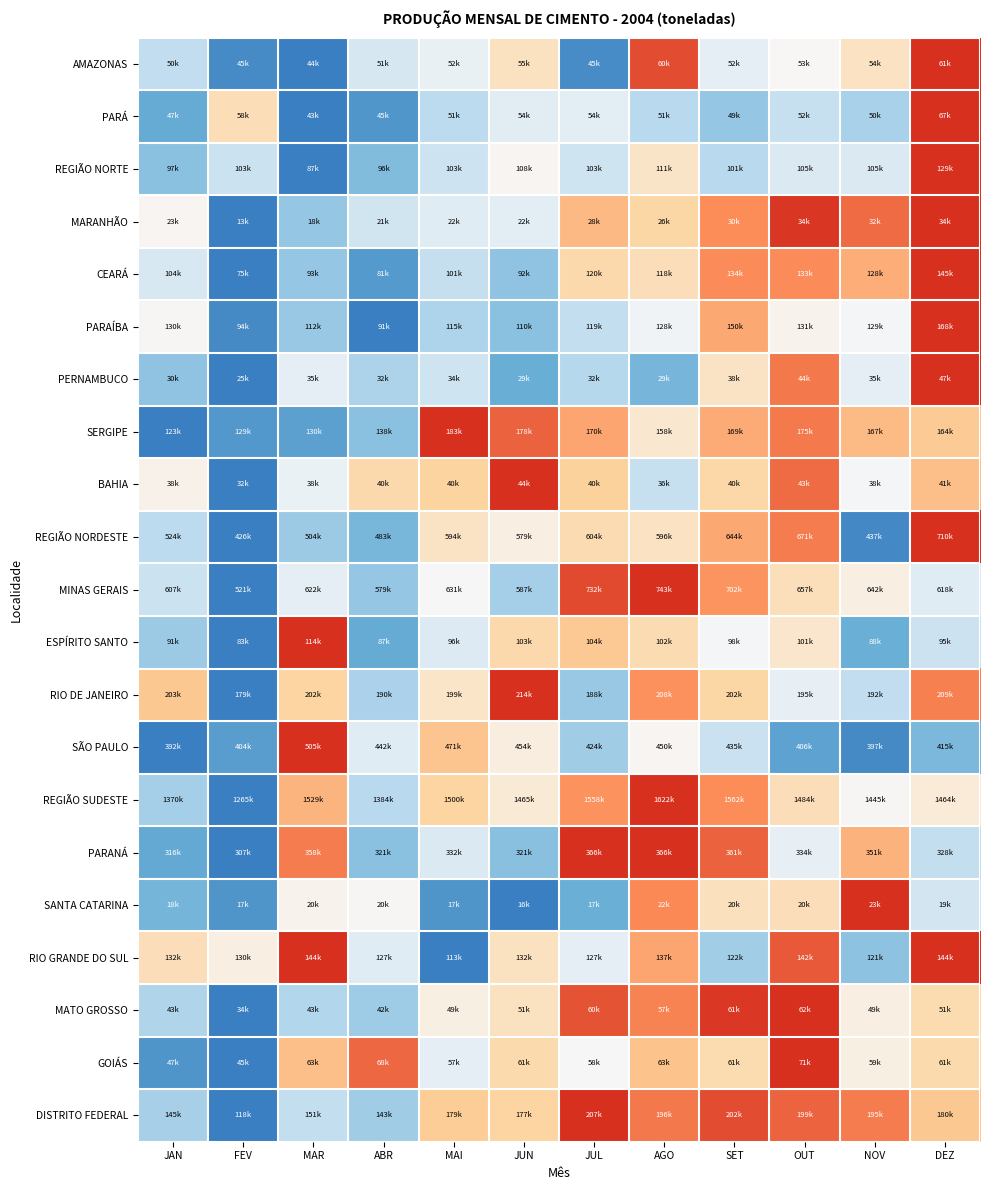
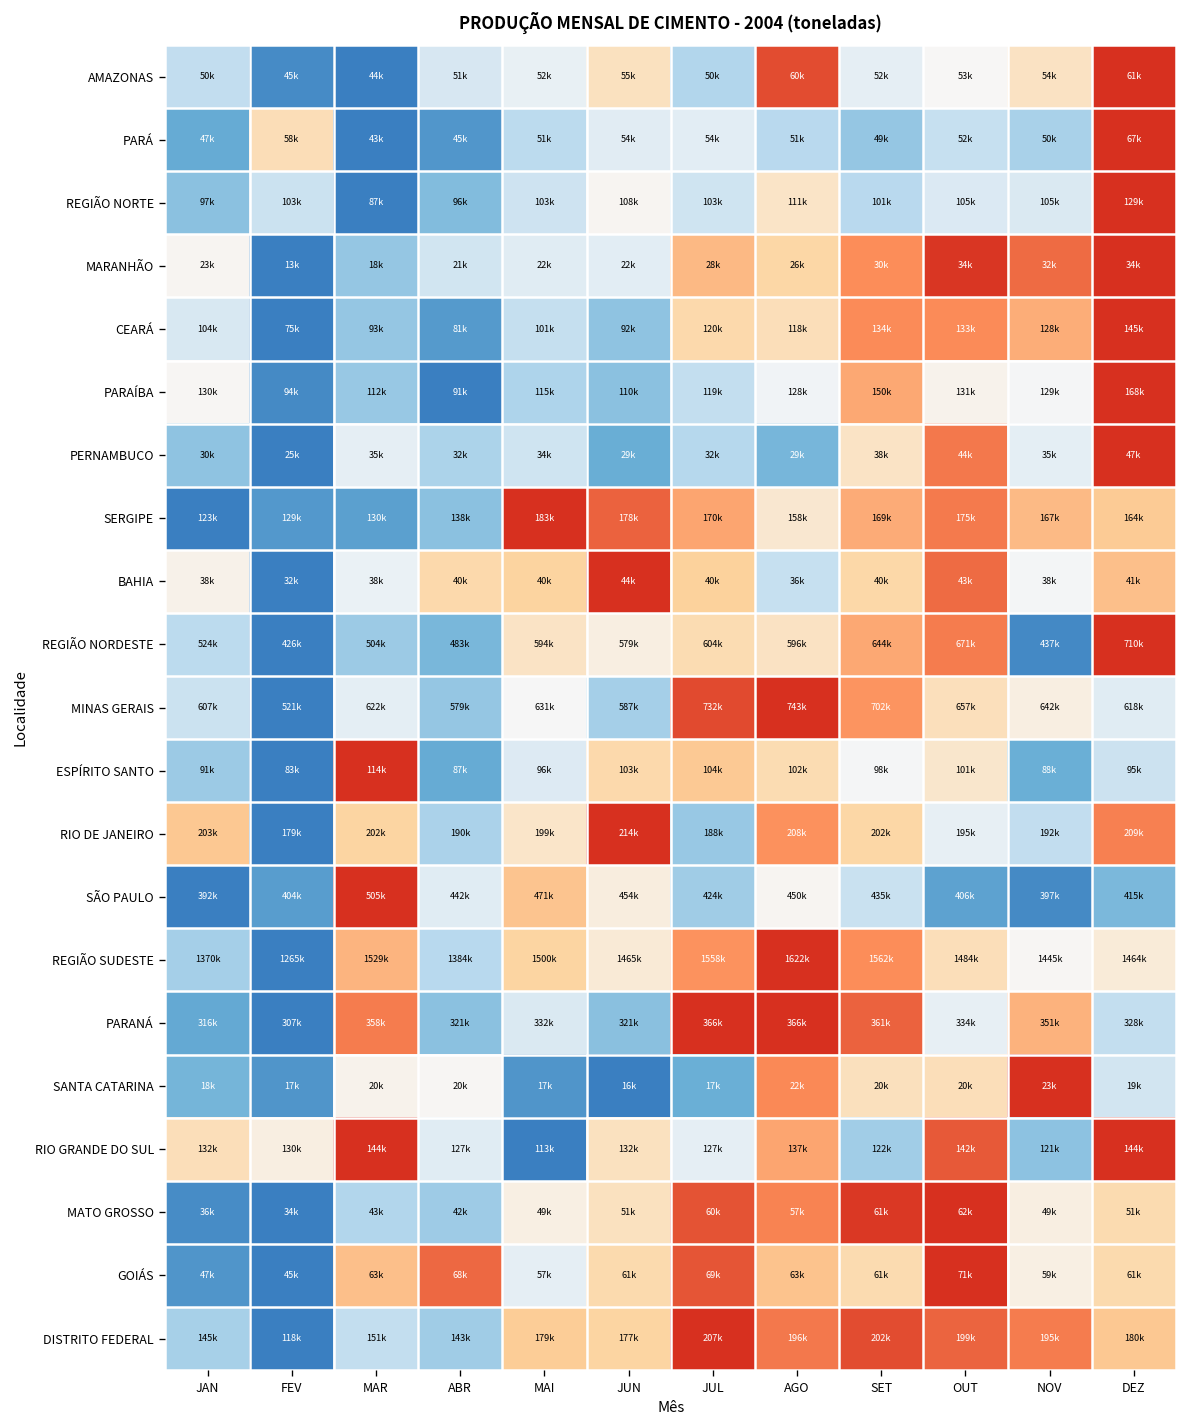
  {
    "AMAZONAS": {
      "JAN": "50k",
      "FEV": "45k",
      "MAR": "44k",
      "ABR": "51k",
      "MAI": "52k",
      "JUN": "55k",
-     "JUL": "45k",
+     "JUL": "50k",
      "AGO": "60k",
      "SET": "52k",
      "OUT": "53k",
      "NOV": "54k",
      "DEZ": "61k"
    },
    "MATO GROSSO": {
-     "JAN": "43k",
+     "JAN": "36k",
      "FEV": "34k",
      "MAR": "43k",
      "ABR": "42k",
      "MAI": "49k",
      "JUN": "51k",
      "JUL": "60k",
      "AGO": "57k",
      "SET": "61k",
      "OUT": "62k",
      "NOV": "49k",
      "DEZ": "51k"
    },
    "GOIÁS": {
      "JAN": "47k",
      "FEV": "45k",
      "MAR": "63k",
      "ABR": "68k",
      "MAI": "57k",
      "JUN": "61k",
-     "JUL": "58k",
+     "JUL": "69k",
      "AGO": "63k",
      "SET": "61k",
      "OUT": "71k",
      "NOV": "59k",
      "DEZ": "61k"
    }
  }
